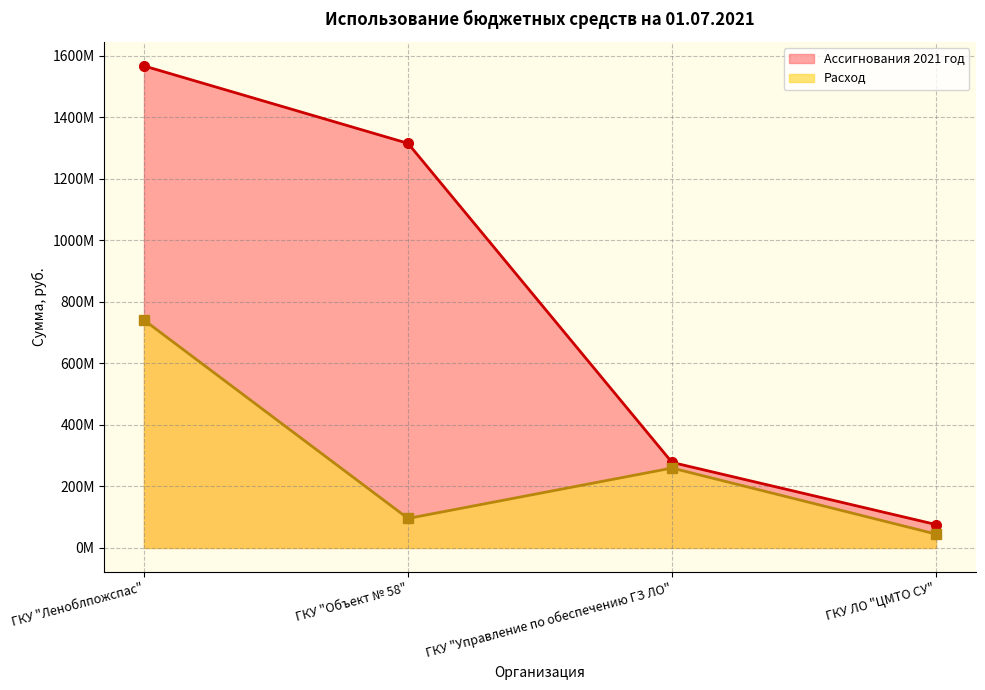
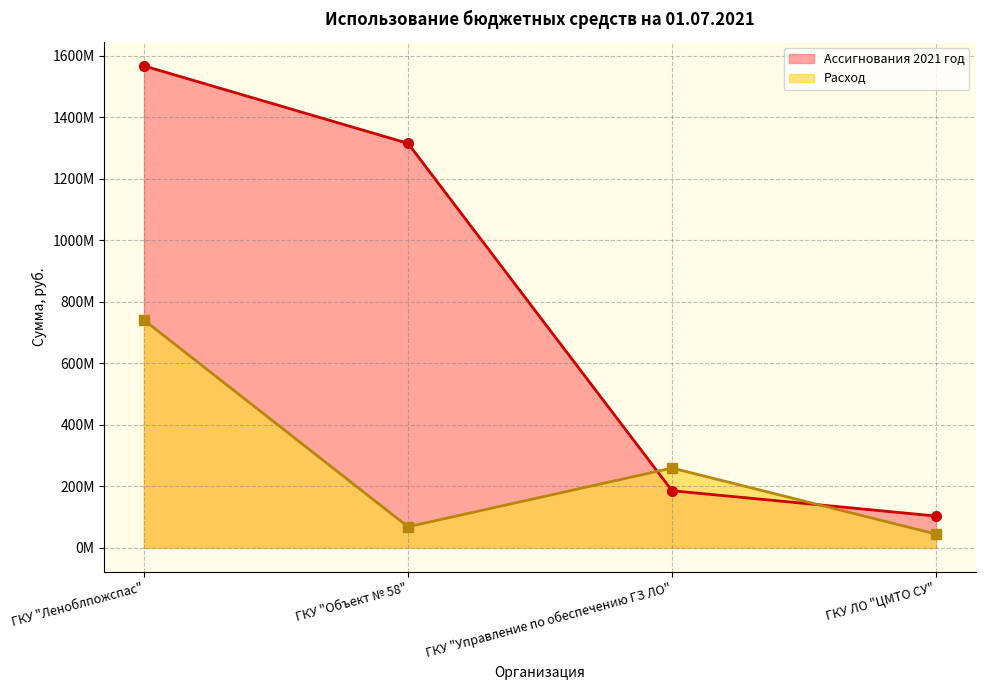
  {
    "Ассигнования 2021 год": {
      "ГКУ \"Леноблпожспас\"": 1570000000,
      "ГКУ \"Объект № 58\"": 1320000000,
-     "ГКУ \"Управление по обеспечению ГЗ ЛО\"": 280000000,
-     "ГКУ ЛО \"ЦМТО СУ\"": 80000000
+     "ГКУ \"Управление по обеспечению ГЗ ЛО\"": 190000000,
+     "ГКУ ЛО \"ЦМТО СУ\"": 100000000
    },
    "Расход": {
      "ГКУ \"Леноблпожспас\"": 740000000,
-     "ГКУ \"Объект № 58\"": 100000000,
+     "ГКУ \"Объект № 58\"": 70000000,
      "ГКУ \"Управление по обеспечению ГЗ ЛО\"": 260000000,
      "ГКУ ЛО \"ЦМТО СУ\"": 50000000
    }
  }
